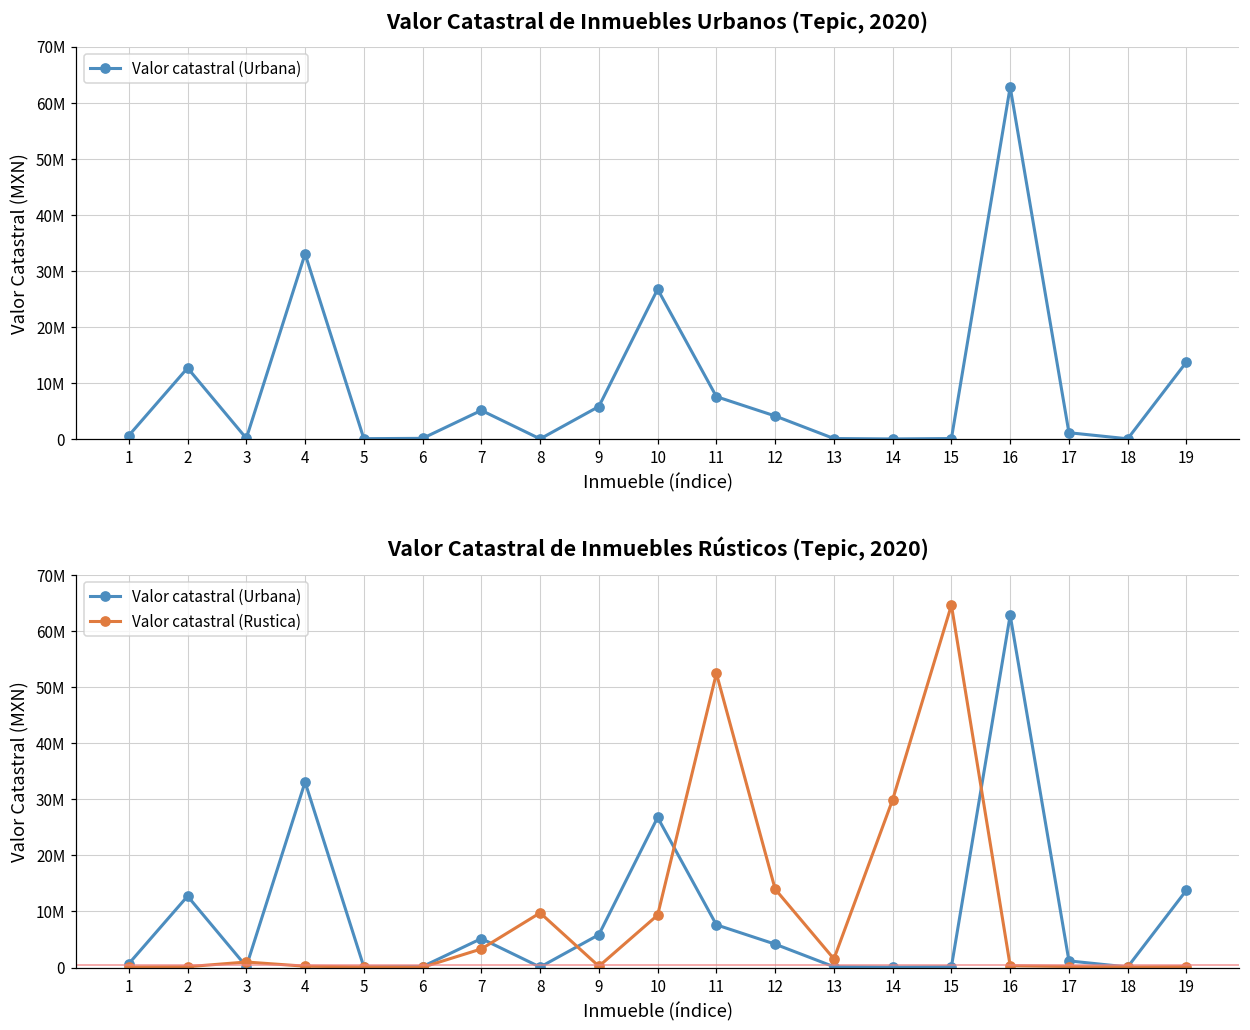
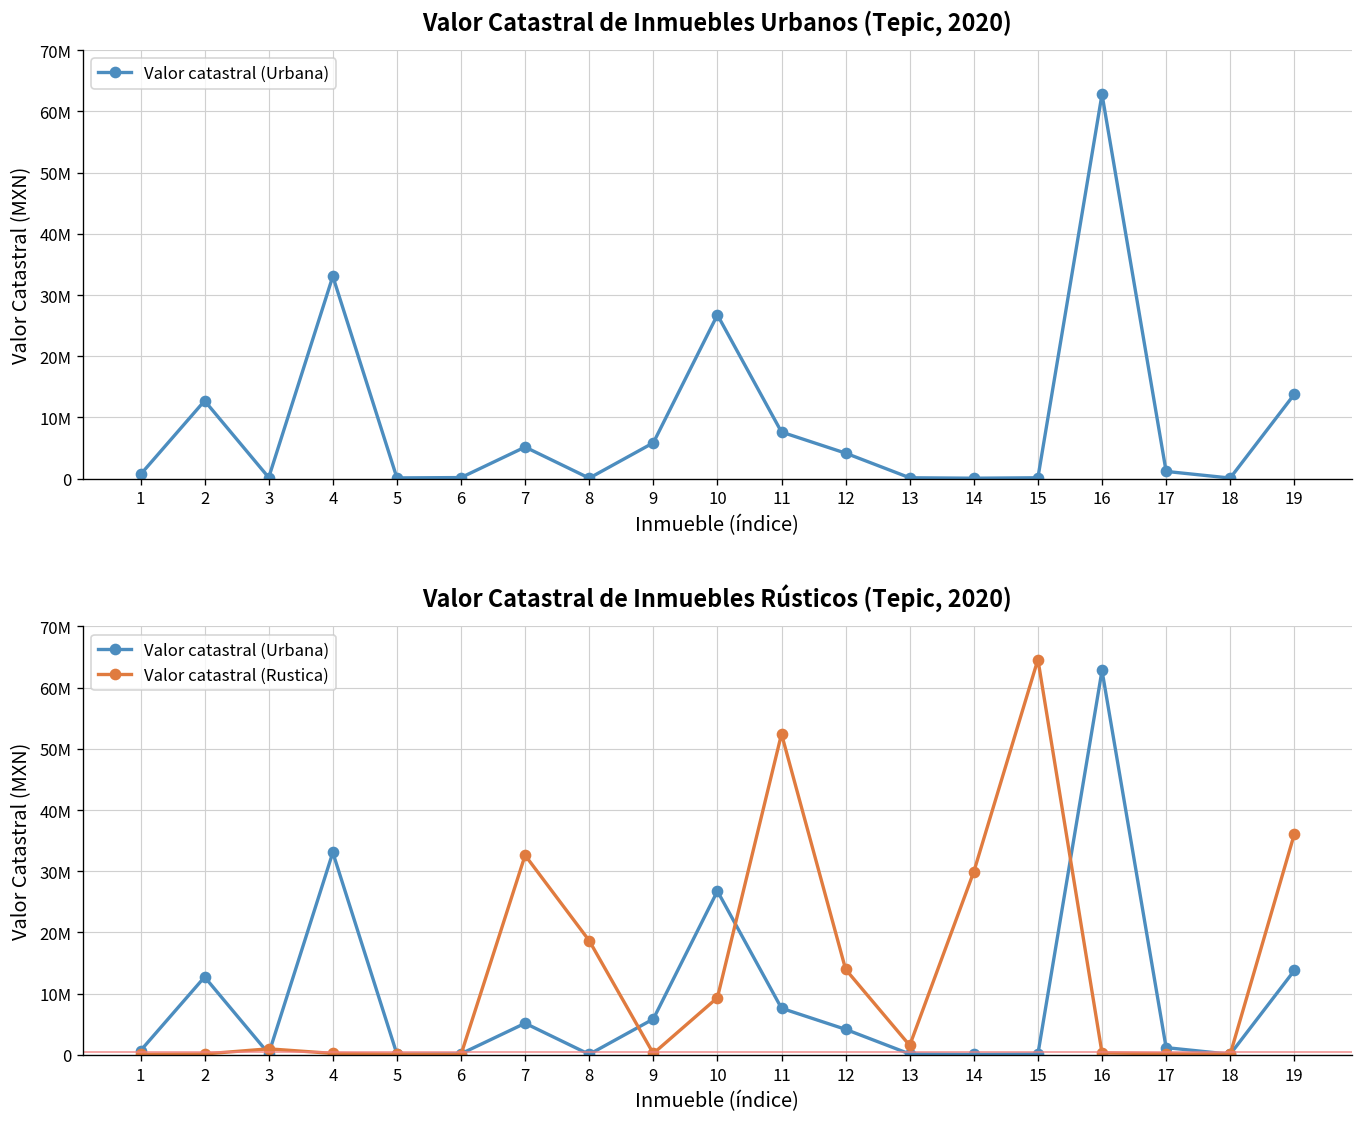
  {
    "Valor Catastral de Inmuebles Urbanos (Tepic, 2020)": {
      "1": 1000000,
      "2": 13000000,
      "3": 0,
      "4": 33000000,
      "5": 0,
      "6": 0,
      "7": 5000000,
      "8": 0,
      "9": 6000000,
      "10": 27000000,
      "11": 8000000,
      "12": 4000000,
      "13": 0,
      "14": 0,
      "15": 0,
      "16": 63000000,
      "17": 1000000,
      "18": 0,
      "19": 14000000
    },
    "Valor Catastral de Inmuebles Rústicos (Tepic, 2020)": {
      "Valor catastral (Urbana)": {
        "1": 1000000,
        "2": 13000000,
        "3": 0,
        "4": 33000000,
        "7": 5000000,
        "8": 0,
        "9": 6000000,
        "10": 27000000,
        "11": 8000000,
        "12": 4000000,
        "13": 0,
        "14": 0,
        "15": 0,
        "16": 63000000,
        "17": 1000000,
        "19": 14000000
      },
      "Valor catastral (Rustica)": {
        "1": 0,
        "2": 0,
        "3": 1000000,
        "4": 0,
-       "7": 3000000,
-       "8": 10000000,
+       "7": 33000000,
+       "8": 19000000,
        "9": 0,
        "10": 9000000,
        "11": 52000000,
        "12": 14000000,
        "13": 2000000,
        "14": 30000000,
        "15": 65000000,
        "16": 0,
        "17": 0,
-       "19": 0
+       "19": 36000000
      }
    }
  }
